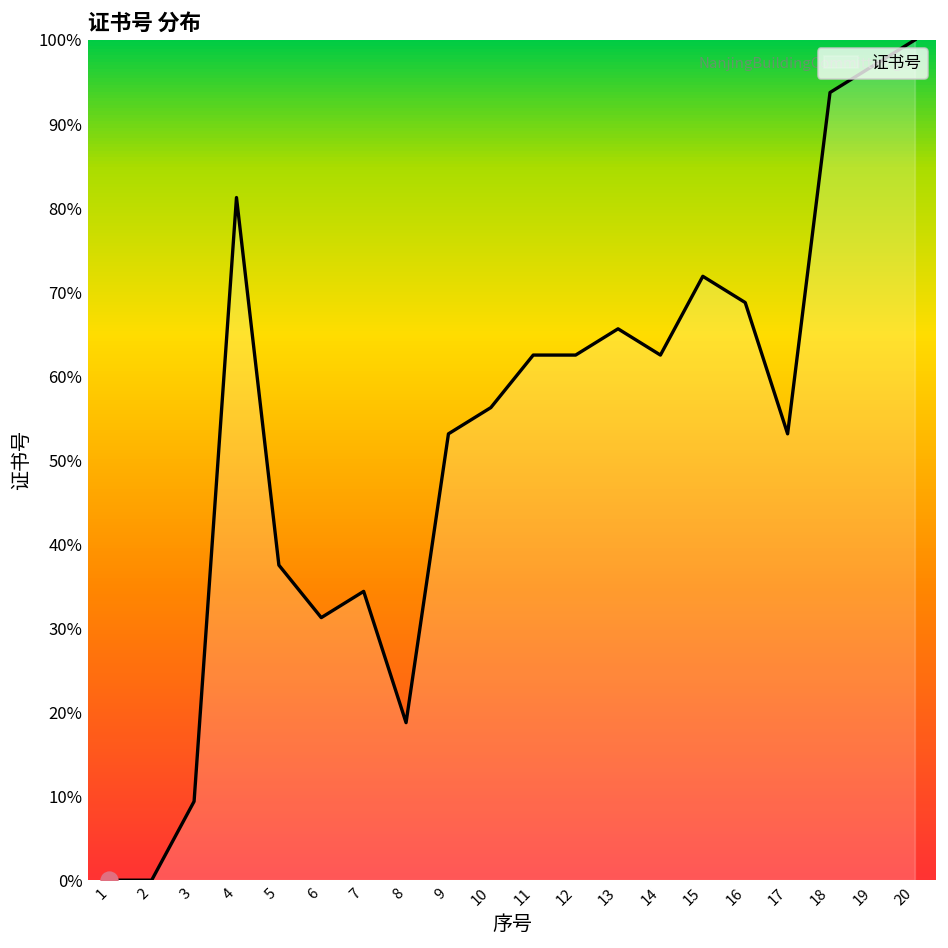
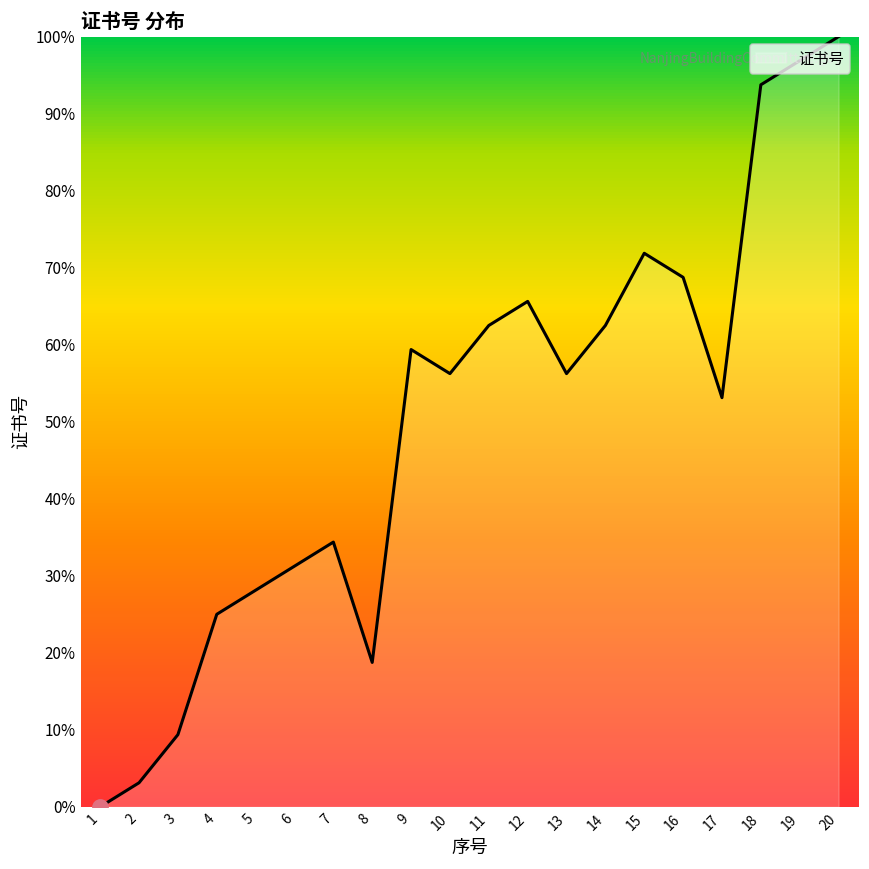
  {
    "证书号": {
-     "2": "0%",
+     "2": "3%",
      "3": "9%",
-     "4": "81%",
-     "5": "38%",
+     "4": "25%",
+     "5": "28%",
      "6": "31%",
      "7": "34%",
      "8": "19%",
-     "9": "53%",
+     "9": "59%",
      "10": "56%",
      "11": "63%",
-     "12": "63%",
-     "13": "66%",
+     "12": "66%",
+     "13": "56%",
      "14": "63%",
      "15": "72%",
      "16": "69%",
      "17": "53%",
      "18": "94%",
      "20": "100%"
    }
  }
